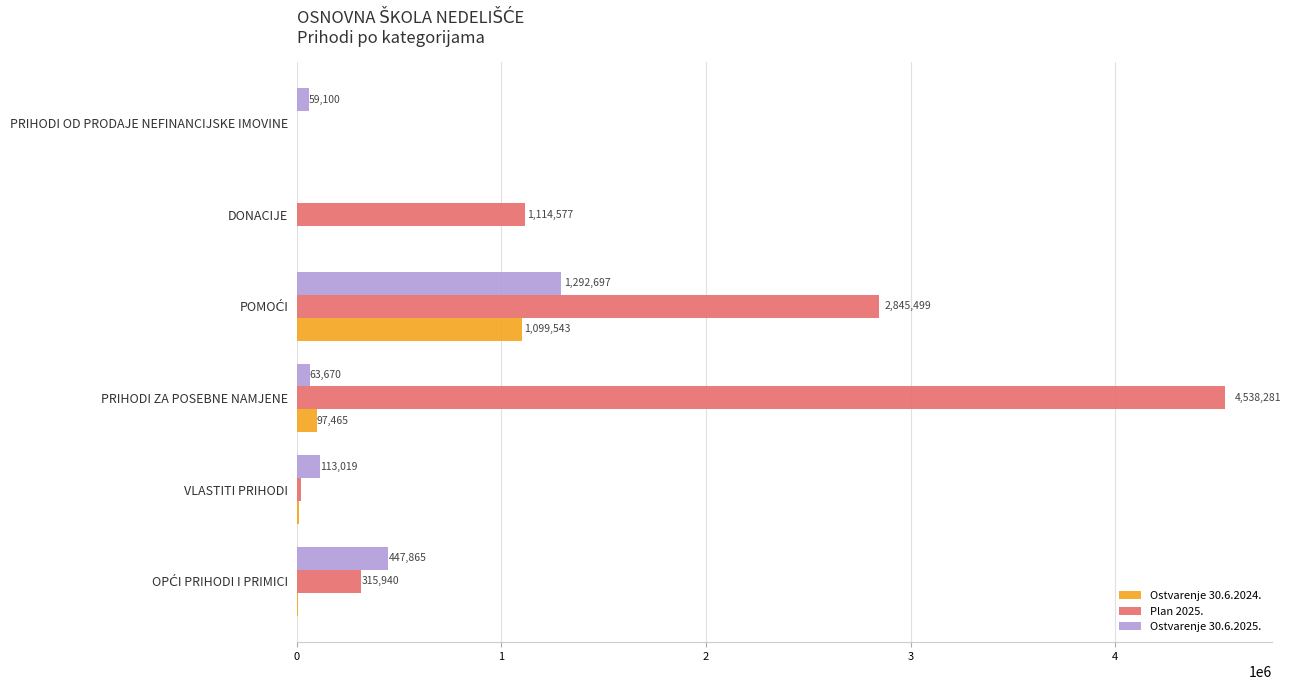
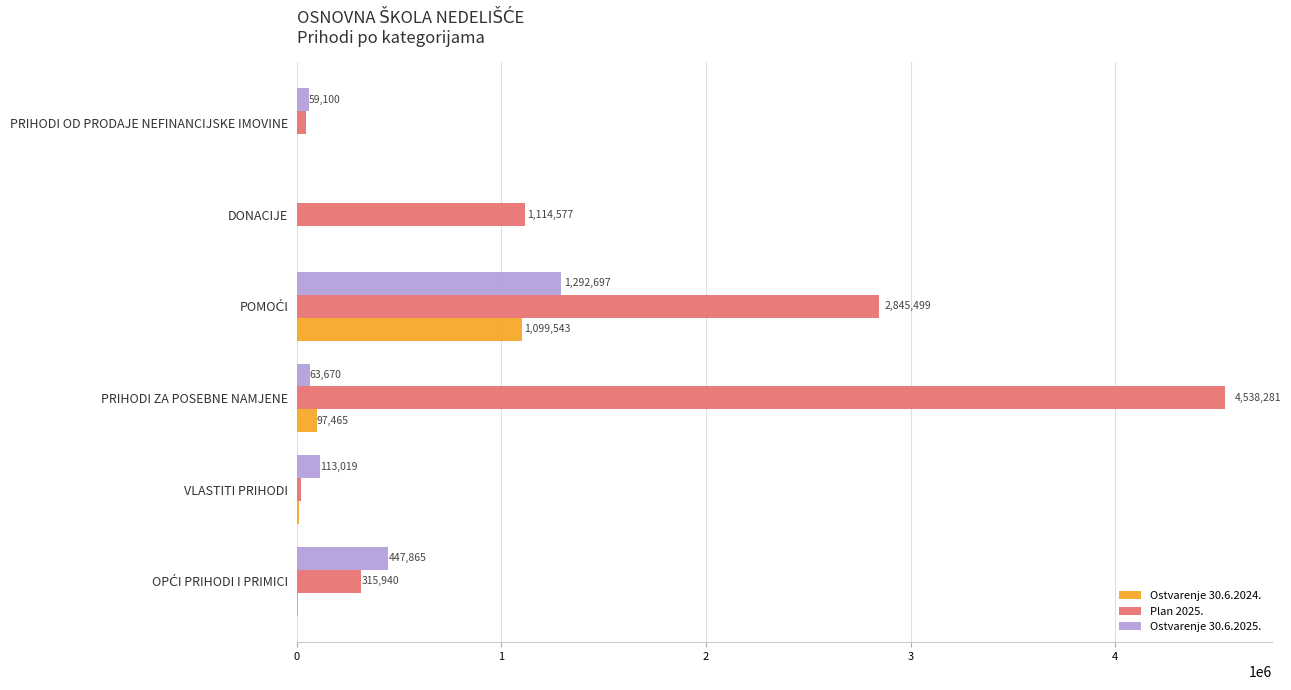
  {
    "Ostvarenje 30.6.2024.": {
      "POMOĆI": "1,099,543",
      "PRIHODI ZA POSEBNE NAMJENE": "97,465"
    },
    "Plan 2025.": {
-     "PRIHODI OD PRODAJE NEFINANCIJSKE IMOVINE": "0",
+     "PRIHODI OD PRODAJE NEFINANCIJSKE IMOVINE": "50000",
      "VLASTITI PRIHODI": "20000"
    },
    "Ostvarenje 30.6.2025.": {
      "PRIHODI OD PRODAJE NEFINANCIJSKE IMOVINE": "59,100",
      "POMOĆI": "1,292,697",
      "PRIHODI ZA POSEBNE NAMJENE": "63,670",
      "VLASTITI PRIHODI": "113,019",
      "OPĆI PRIHODI I PRIMICI": "447,865"
    }
  }
